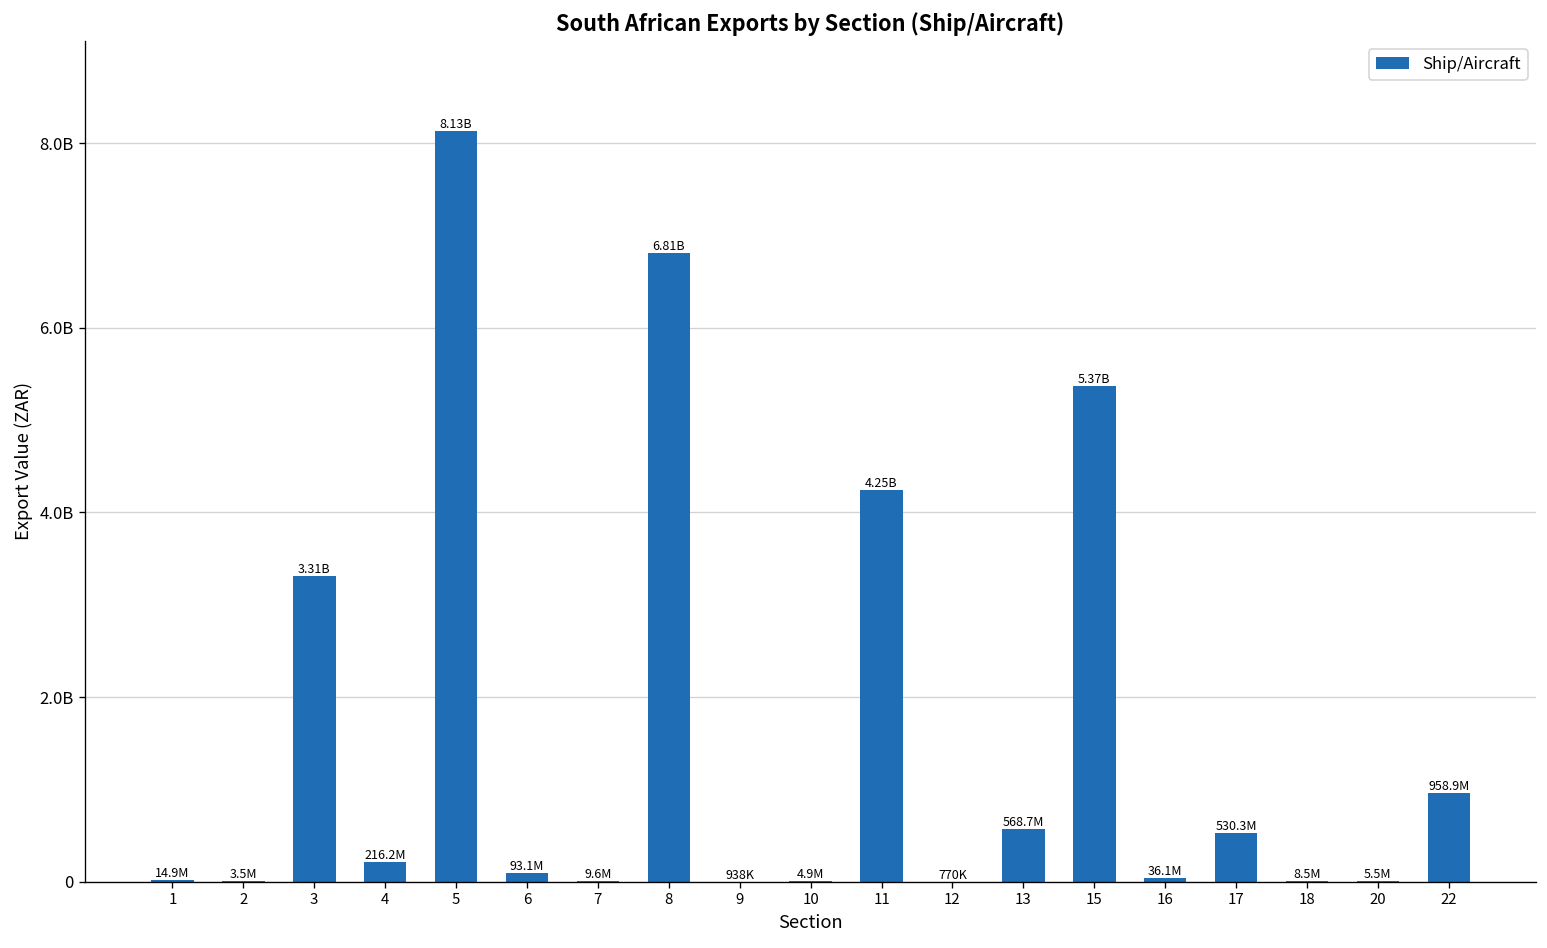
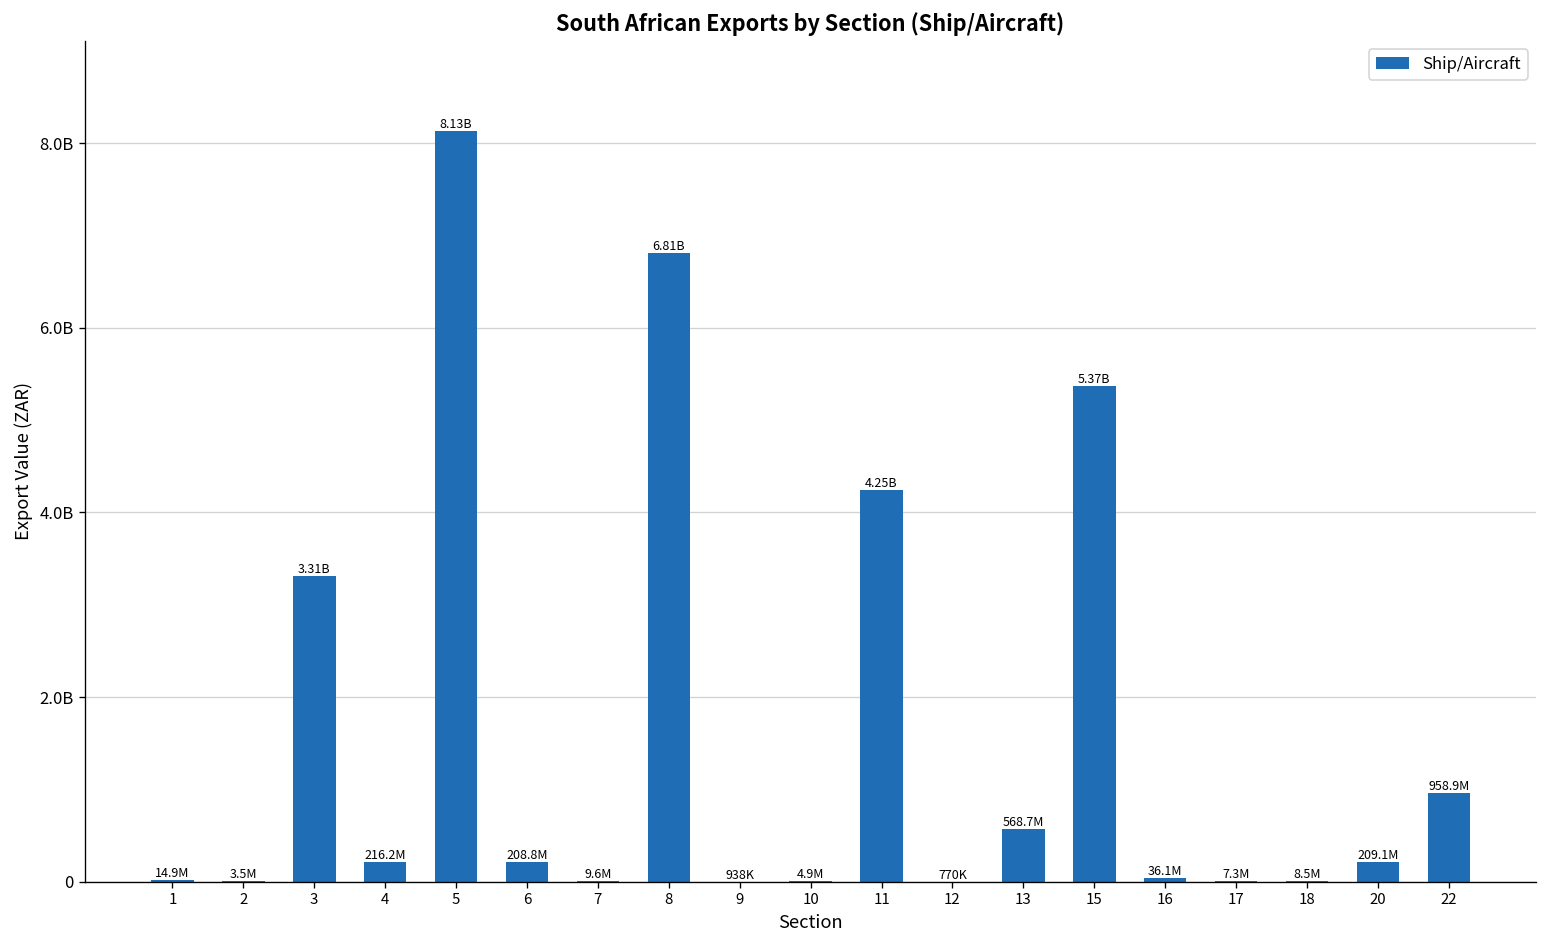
  {
    "1": "14.9M",
    "2": "3.5M",
    "3": "3.31B",
    "4": "216.2M",
    "5": "8.13B",
-   "6": "93.1M",
+   "6": "208.8M",
    "7": "9.6M",
    "8": "6.81B",
    "9": "938K",
    "10": "4.9M",
    "11": "4.25B",
    "12": "770K",
    "13": "568.7M",
    "15": "5.37B",
    "16": "36.1M",
-   "17": "530.3M",
+   "17": "7.3M",
    "18": "8.5M",
-   "20": "5.5M",
+   "20": "209.1M",
    "22": "958.9M"
  }
